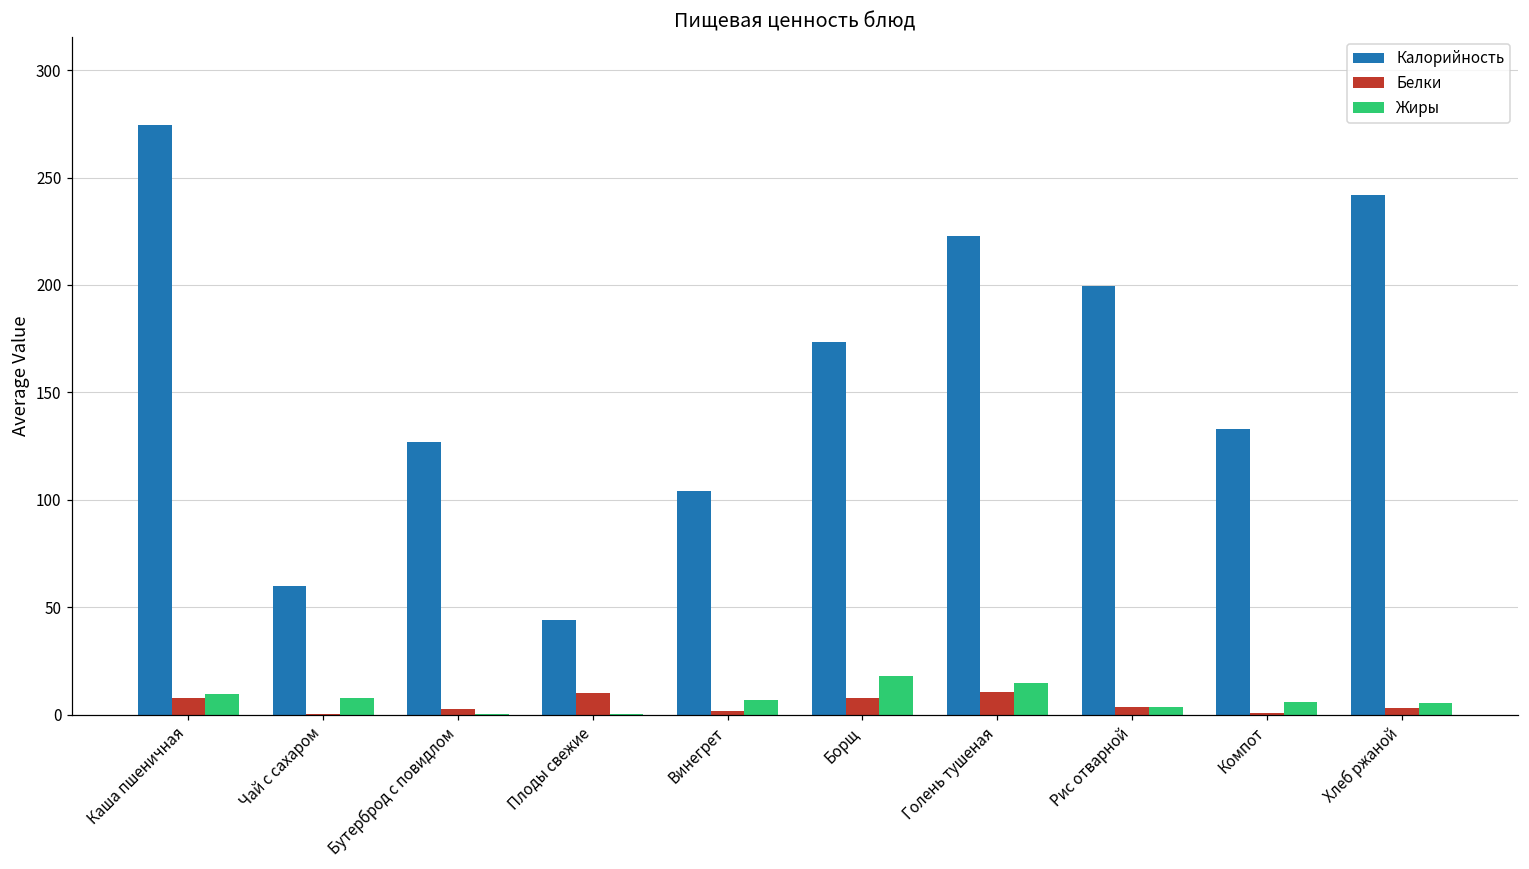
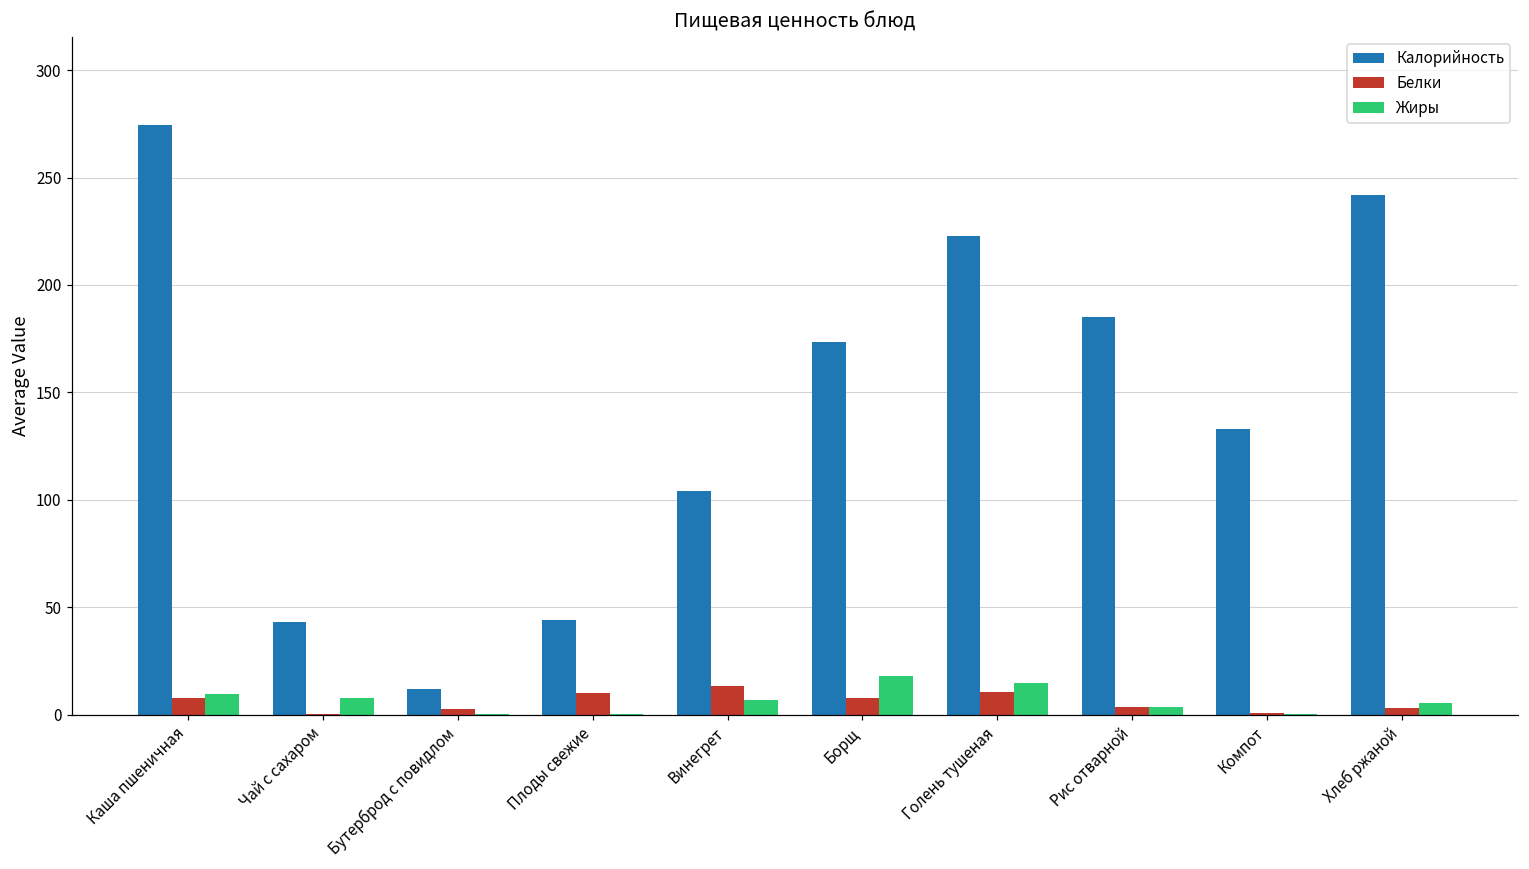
  {
    "Калорийность": {
      "Каша пшеничная": 274,
-     "Чай с сахаром": 60,
-     "Бутерброд с повидлом": 127,
+     "Чай с сахаром": 43,
+     "Бутерброд с повидлом": 12,
      "Плоды свежие": 44,
      "Винегрет": 104,
      "Борщ": 173,
      "Голень тушеная": 223,
-     "Рис отварной": 199,
+     "Рис отварной": 185,
      "Компот": 133,
      "Хлеб ржаной": 242
    },
    "Белки": {
      "Каша пшеничная": 8,
      "Бутерброд с повидлом": 2,
      "Плоды свежие": 10,
-     "Винегрет": 2,
+     "Винегрет": 13,
      "Борщ": 8,
      "Голень тушеная": 10,
      "Рис отварной": 4,
      "Хлеб ржаной": 3
    },
    "Жиры": {
      "Каша пшеничная": 10,
      "Чай с сахаром": 8,
      "Винегрет": 7,
      "Борщ": 18,
      "Голень тушеная": 15,
      "Рис отварной": 3,
-     "Компот": 6,
+     "Компот": 0,
      "Хлеб ржаной": 5
    }
  }
